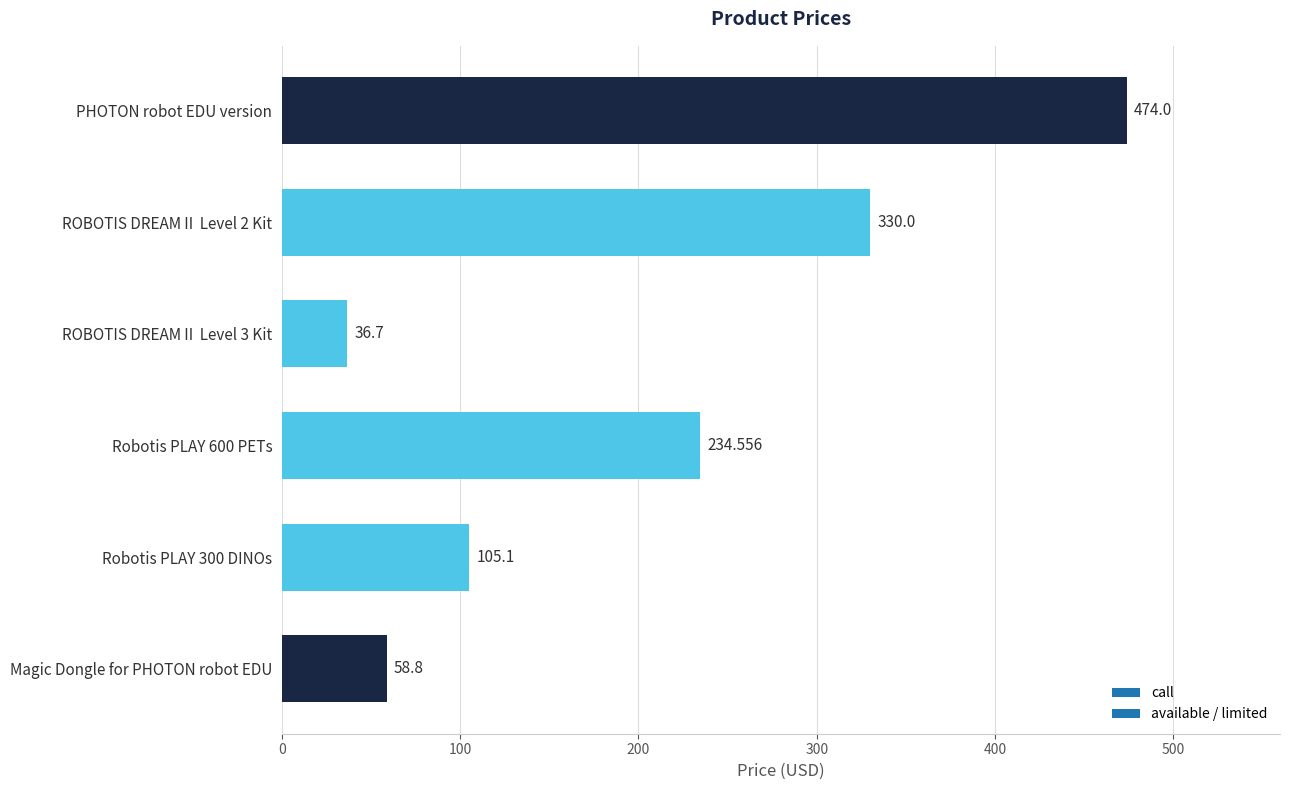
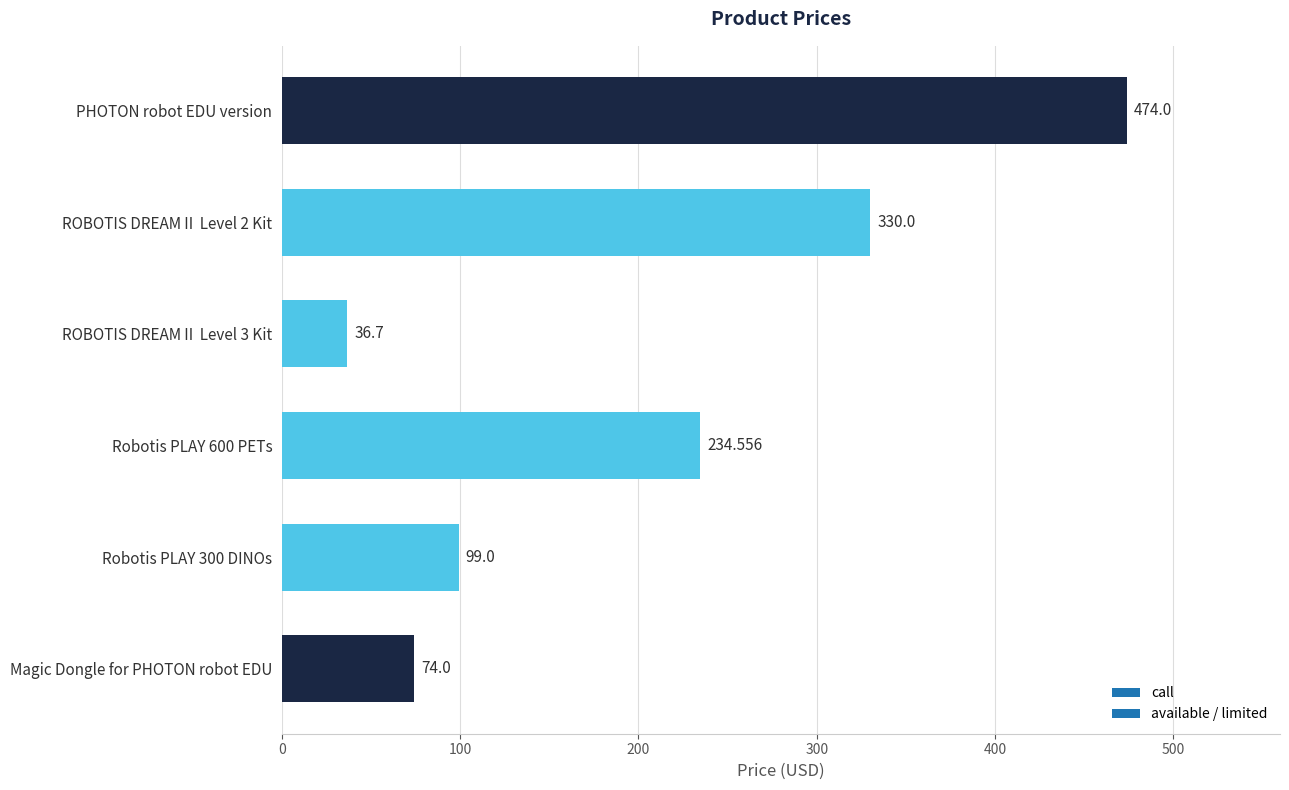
  {
    "PHOTON robot EDU version": 474.0,
    "ROBOTIS DREAMⅡ Level 2 Kit": 330.0,
    "ROBOTIS DREAMⅡ Level 3 Kit": 36.7,
    "Robotis PLAY 600 PETs": 234.556,
-   "Robotis PLAY 300 DINOs": 105.1,
-   "Magic Dongle for PHOTON robot EDU": 58.8
+   "Robotis PLAY 300 DINOs": 99.0,
+   "Magic Dongle for PHOTON robot EDU": 74.0
  }
